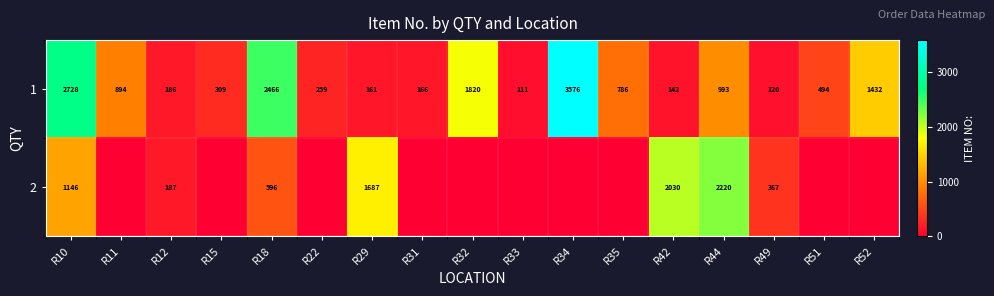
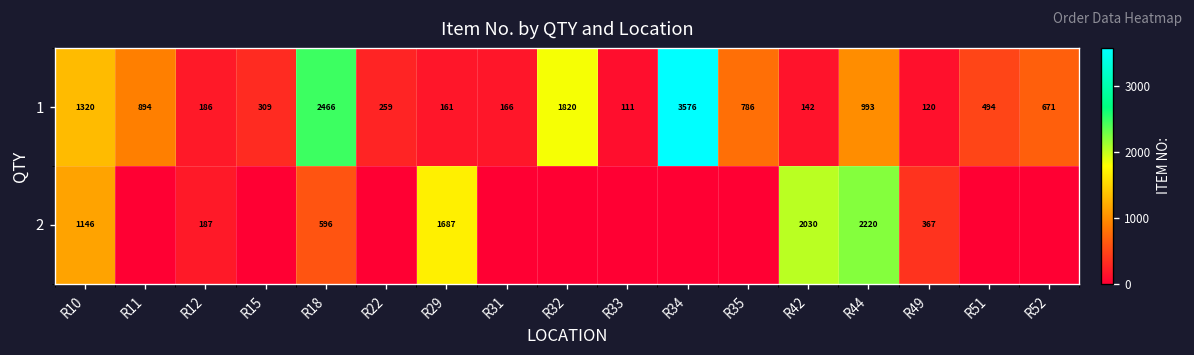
  {
    "1": {
-     "R10": 2728,
+     "R10": 1320,
      "R11": 894,
      "R12": 186,
      "R15": 309,
      "R18": 2466,
      "R22": 259,
      "R29": 161,
      "R31": 166,
      "R32": 1820,
      "R33": 111,
      "R34": 3576,
      "R35": 786,
      "R42": 142,
      "R44": 993,
      "R49": 120,
      "R51": 494,
-     "R52": 1432
+     "R52": 671
    },
    "2": {
      "R10": 1146,
      "R12": 187,
      "R18": 596,
      "R29": 1687,
      "R42": 2030,
      "R44": 2220,
      "R49": 367
    }
  }
